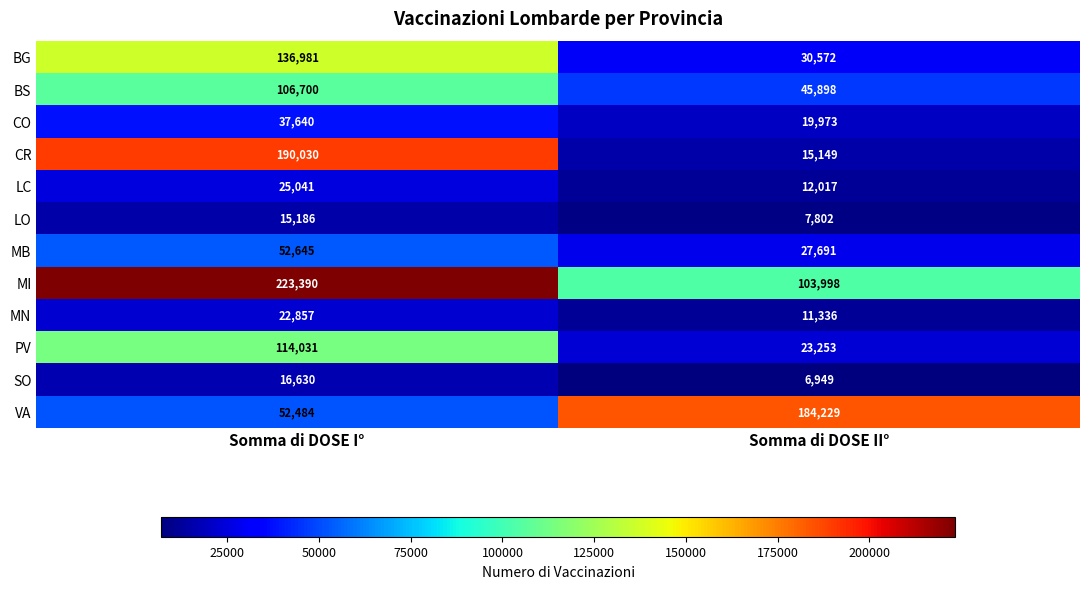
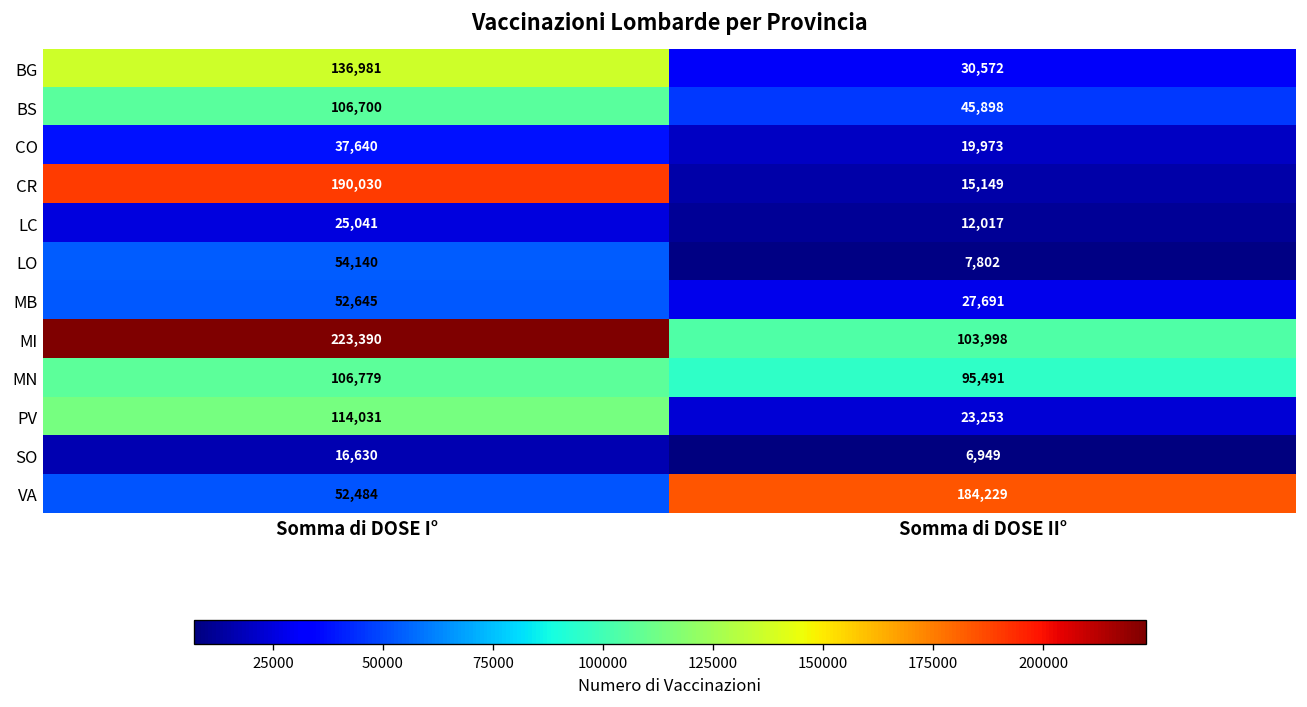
  {
    "BG": {
      "Somma di DOSE I°": "136,981",
      "Somma di DOSE II°": "30,572"
    },
    "BS": {
      "Somma di DOSE I°": "106,700",
      "Somma di DOSE II°": "45,898"
    },
    "CO": {
      "Somma di DOSE I°": "37,640",
      "Somma di DOSE II°": "19,973"
    },
    "CR": {
      "Somma di DOSE I°": "190,030",
      "Somma di DOSE II°": "15,149"
    },
    "LC": {
      "Somma di DOSE I°": "25,041",
      "Somma di DOSE II°": "12,017"
    },
    "LO": {
-     "Somma di DOSE I°": "15,186",
+     "Somma di DOSE I°": "54,140",
      "Somma di DOSE II°": "7,802"
    },
    "MB": {
      "Somma di DOSE I°": "52,645",
      "Somma di DOSE II°": "27,691"
    },
    "MI": {
      "Somma di DOSE I°": "223,390",
      "Somma di DOSE II°": "103,998"
    },
    "MN": {
-     "Somma di DOSE I°": "22,857",
-     "Somma di DOSE II°": "11,336"
+     "Somma di DOSE I°": "106,779",
+     "Somma di DOSE II°": "95,491"
    },
    "PV": {
      "Somma di DOSE I°": "114,031",
      "Somma di DOSE II°": "23,253"
    },
    "SO": {
      "Somma di DOSE I°": "16,630",
      "Somma di DOSE II°": "6,949"
    },
    "VA": {
      "Somma di DOSE I°": "52,484",
      "Somma di DOSE II°": "184,229"
    }
  }
